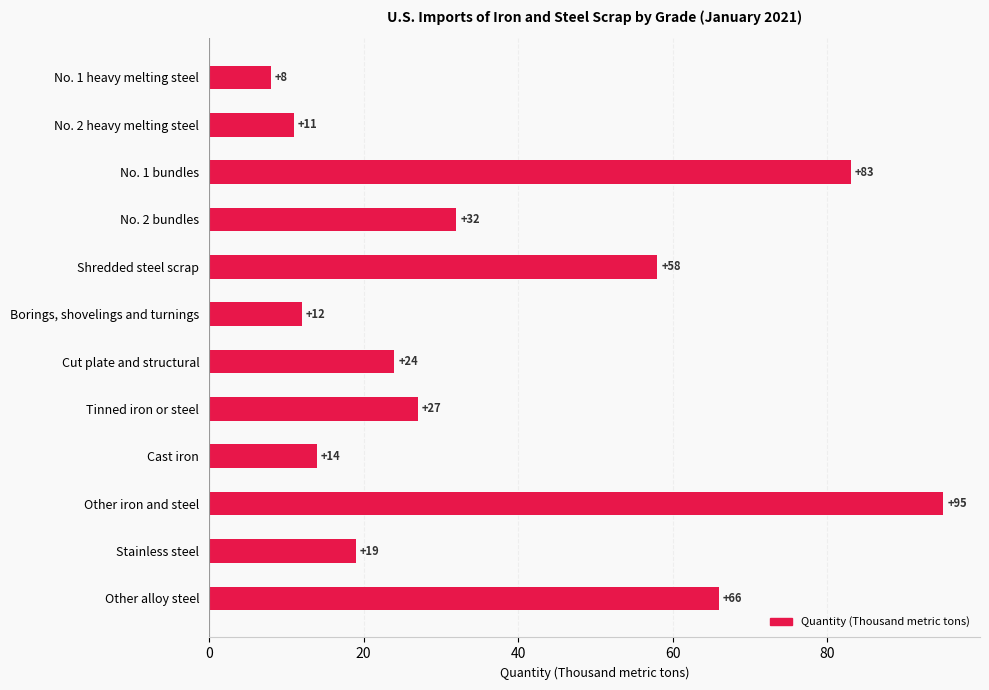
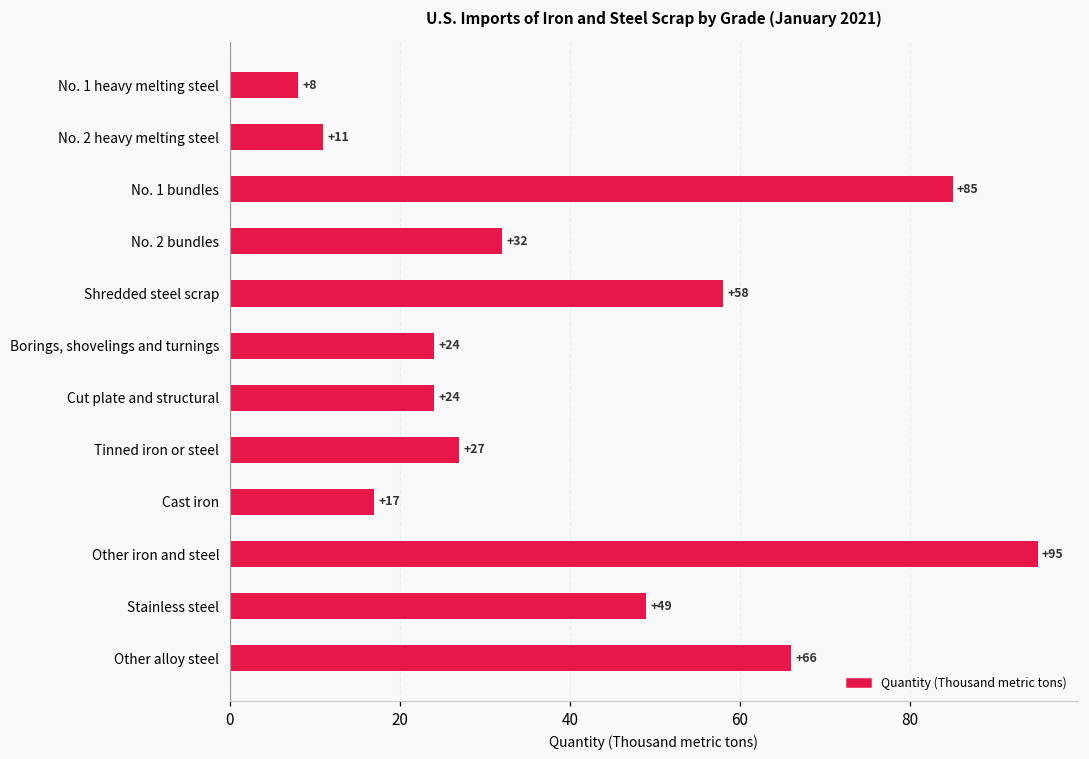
  {
    "No. 1 heavy melting steel": "+8",
    "No. 2 heavy melting steel": "+11",
-   "No. 1 bundles": "+83",
+   "No. 1 bundles": "+85",
    "No. 2 bundles": "+32",
    "Shredded steel scrap": "+58",
-   "Borings, shovelings and turnings": "+12",
+   "Borings, shovelings and turnings": "+24",
    "Cut plate and structural": "+24",
    "Tinned iron or steel": "+27",
-   "Cast iron": "+14",
+   "Cast iron": "+17",
    "Other iron and steel": "+95",
-   "Stainless steel": "+19",
+   "Stainless steel": "+49",
    "Other alloy steel": "+66"
  }
